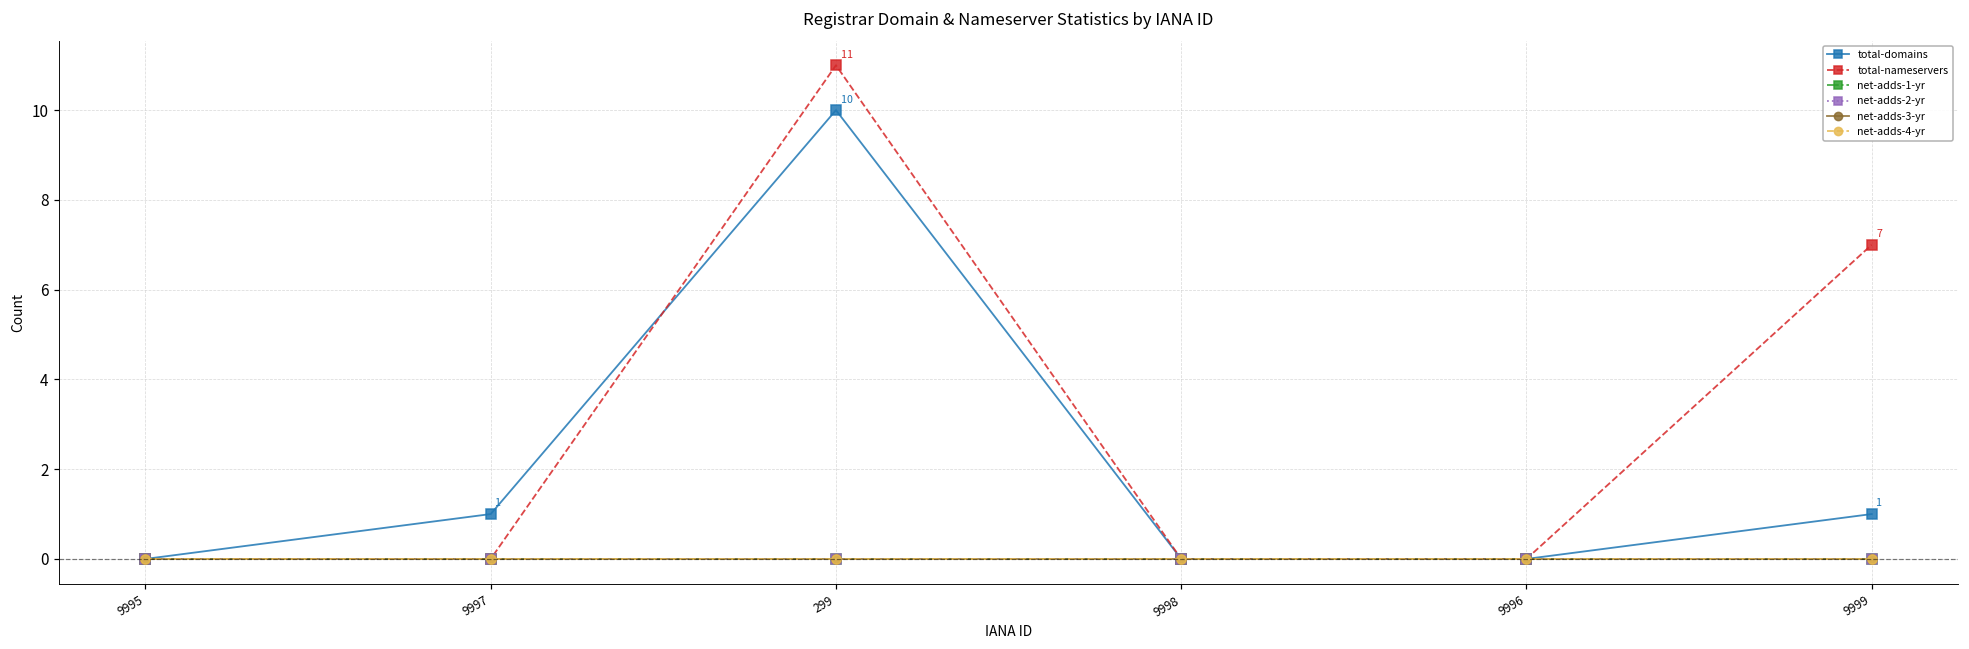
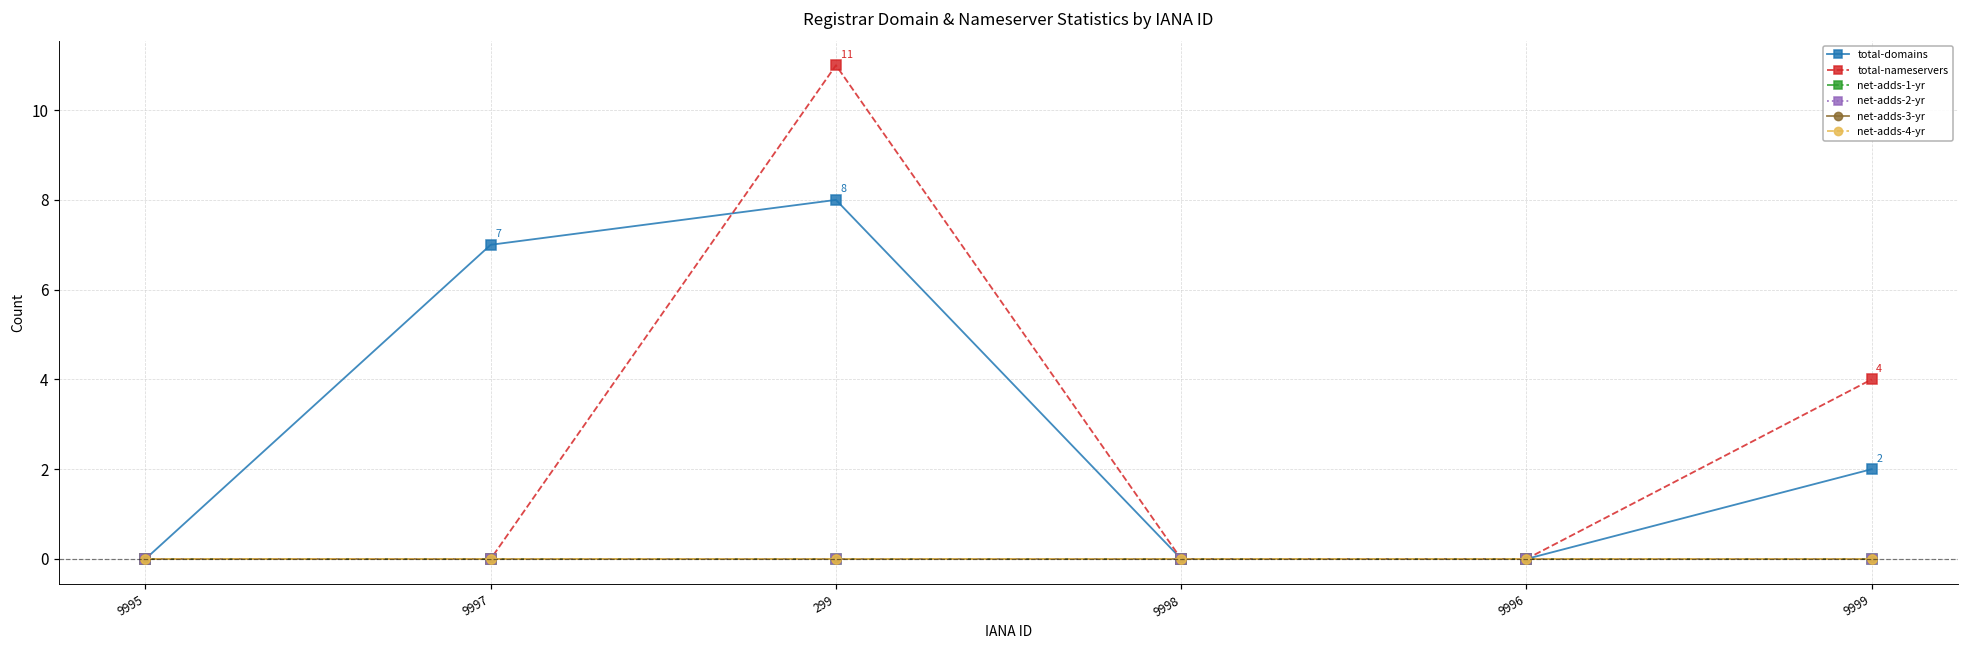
  {
    "total-domains": {
-     "9997": 1,
-     "299": 10,
-     "9999": 1
+     "9997": 7,
+     "299": 8,
+     "9999": 2
    },
    "total-nameservers": {
      "299": 11,
-     "9999": 7
+     "9999": 4
    },
    "net-adds-4-yr": {
      "299": 0.0,
      "9999": 0.0
    }
  }
